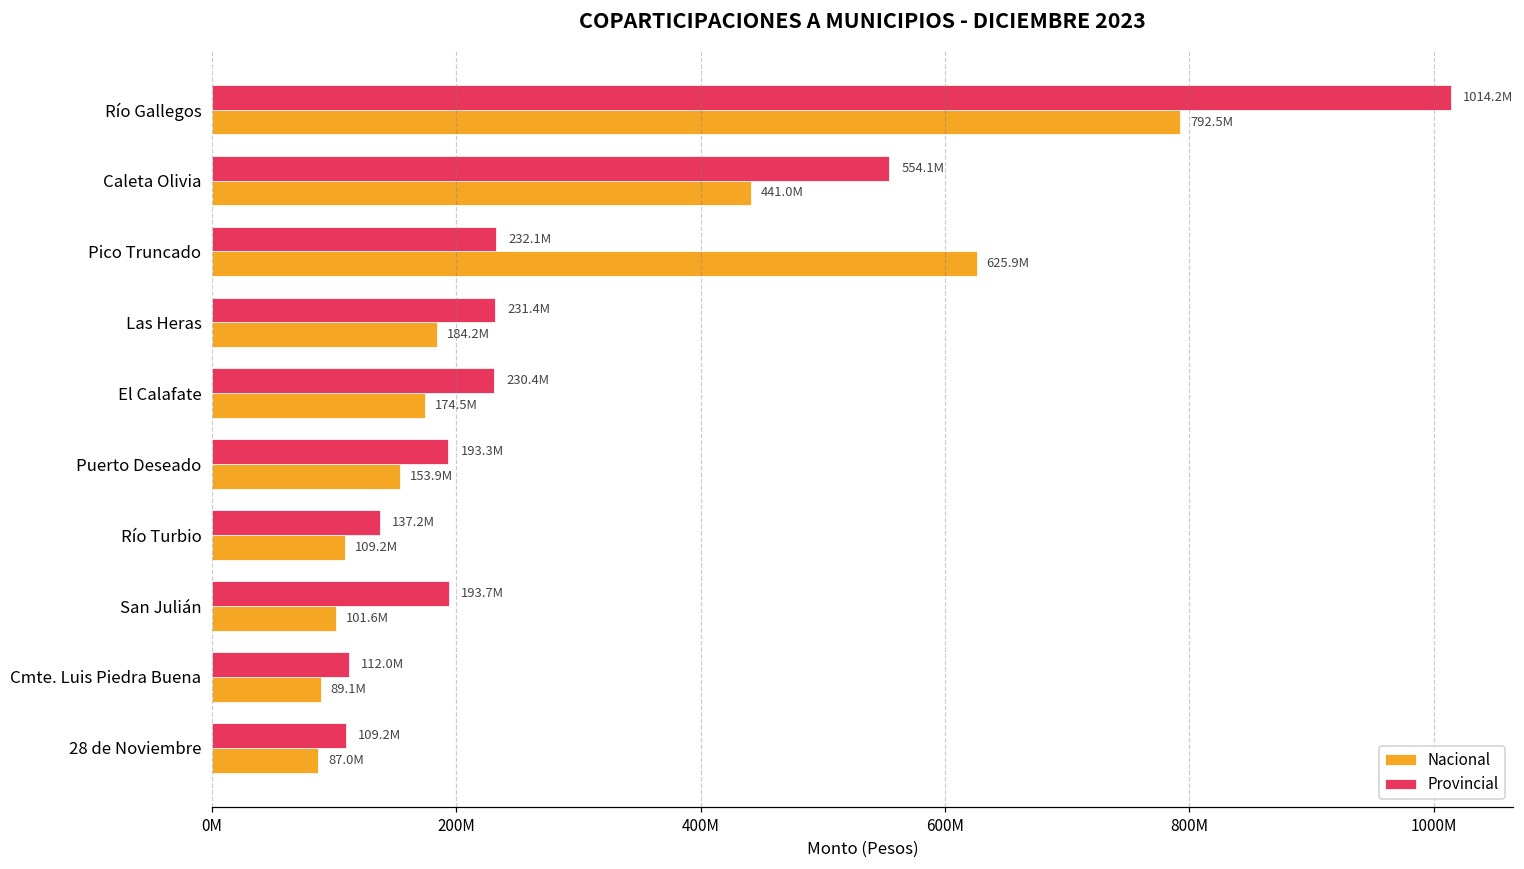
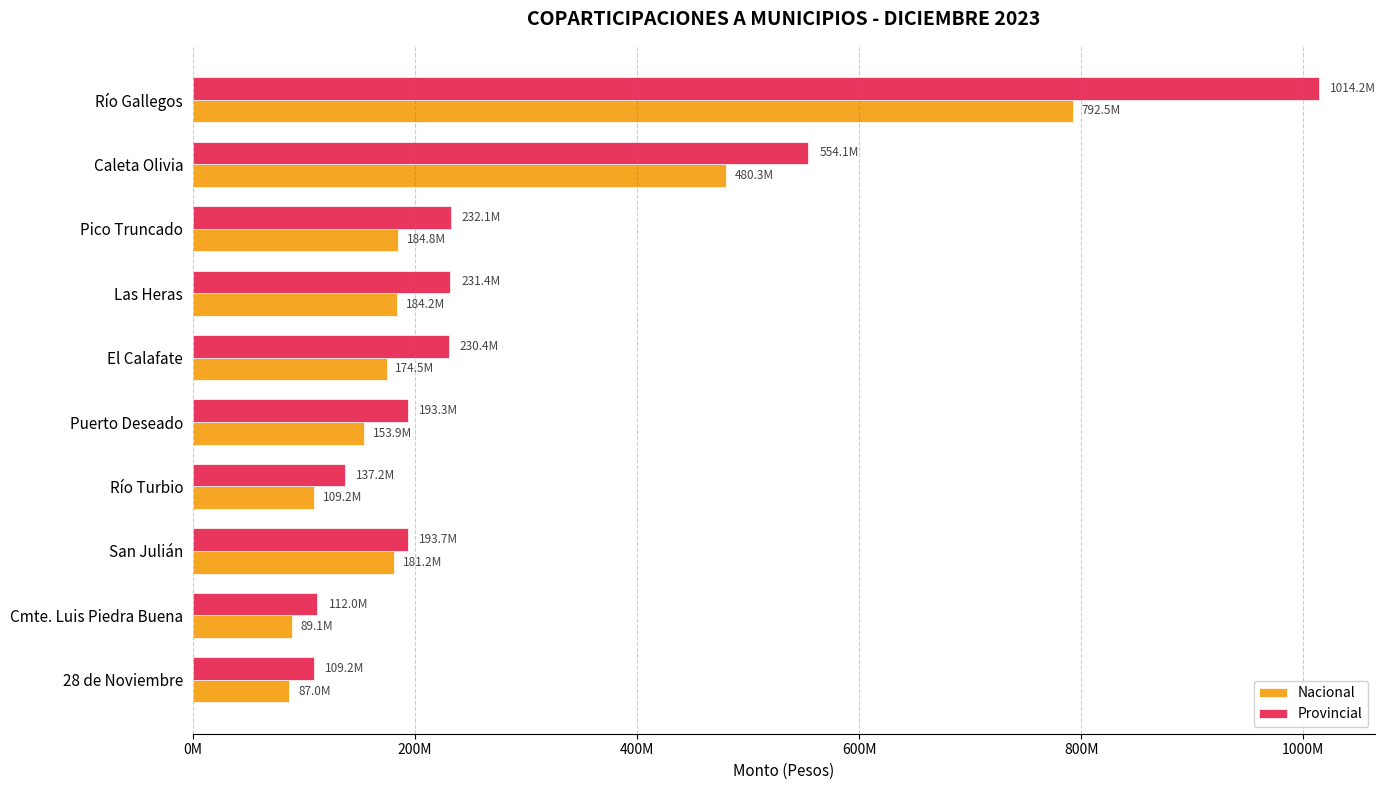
  {
    "Nacional": {
      "Río Gallegos": "792.5M",
-     "Caleta Olivia": "441.0M",
-     "Pico Truncado": "625.9M",
+     "Caleta Olivia": "480.3M",
+     "Pico Truncado": "184.8M",
      "Las Heras": "184.2M",
      "El Calafate": "174.5M",
      "Puerto Deseado": "153.9M",
      "Río Turbio": "109.2M",
-     "San Julián": "101.6M",
+     "San Julián": "181.2M",
      "Cmte. Luis Piedra Buena": "89.1M",
      "28 de Noviembre": "87.0M"
    },
    "Provincial": {
      "Río Gallegos": "1014.2M",
      "Caleta Olivia": "554.1M",
      "Pico Truncado": "232.1M",
      "Las Heras": "231.4M",
      "El Calafate": "230.4M",
      "Puerto Deseado": "193.3M",
      "Río Turbio": "137.2M",
      "San Julián": "193.7M",
      "Cmte. Luis Piedra Buena": "112.0M",
      "28 de Noviembre": "109.2M"
    }
  }
